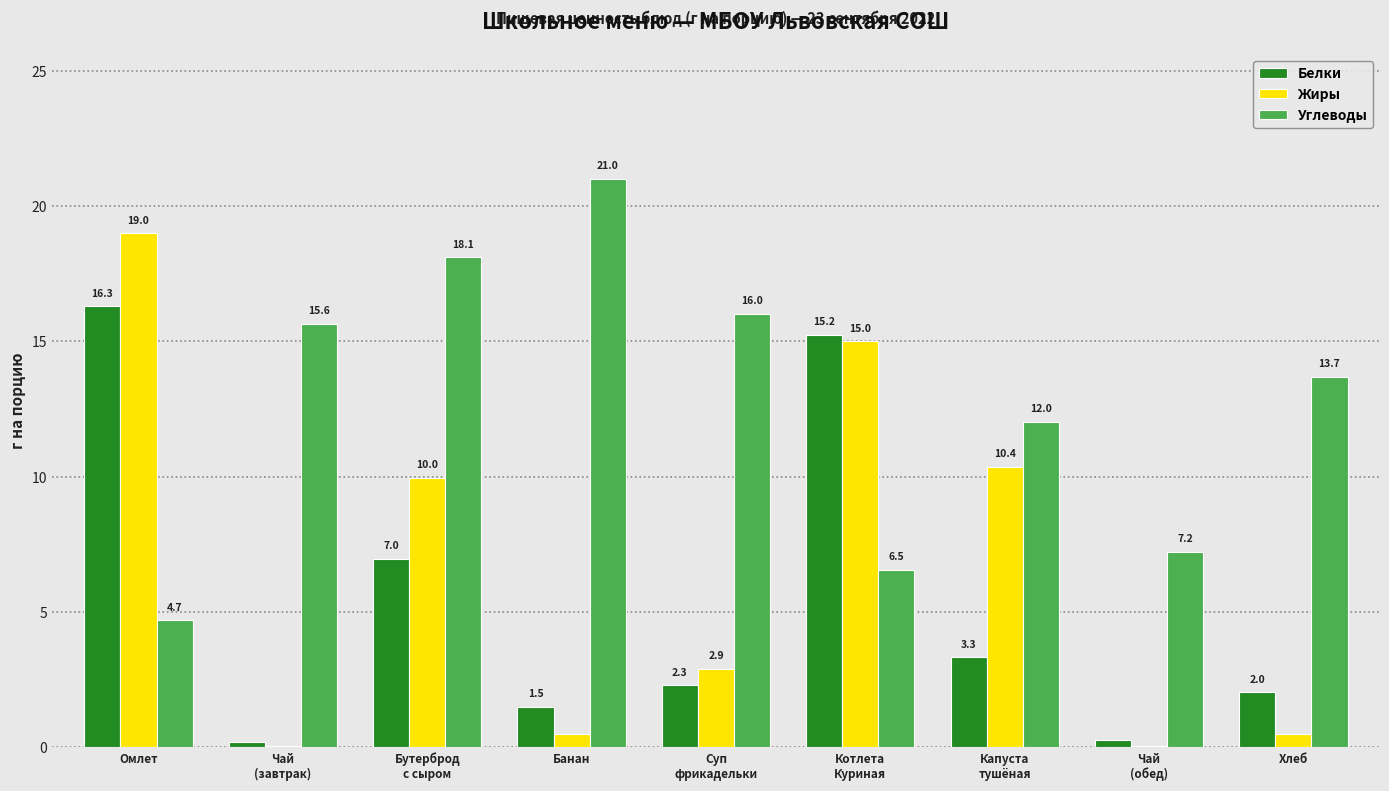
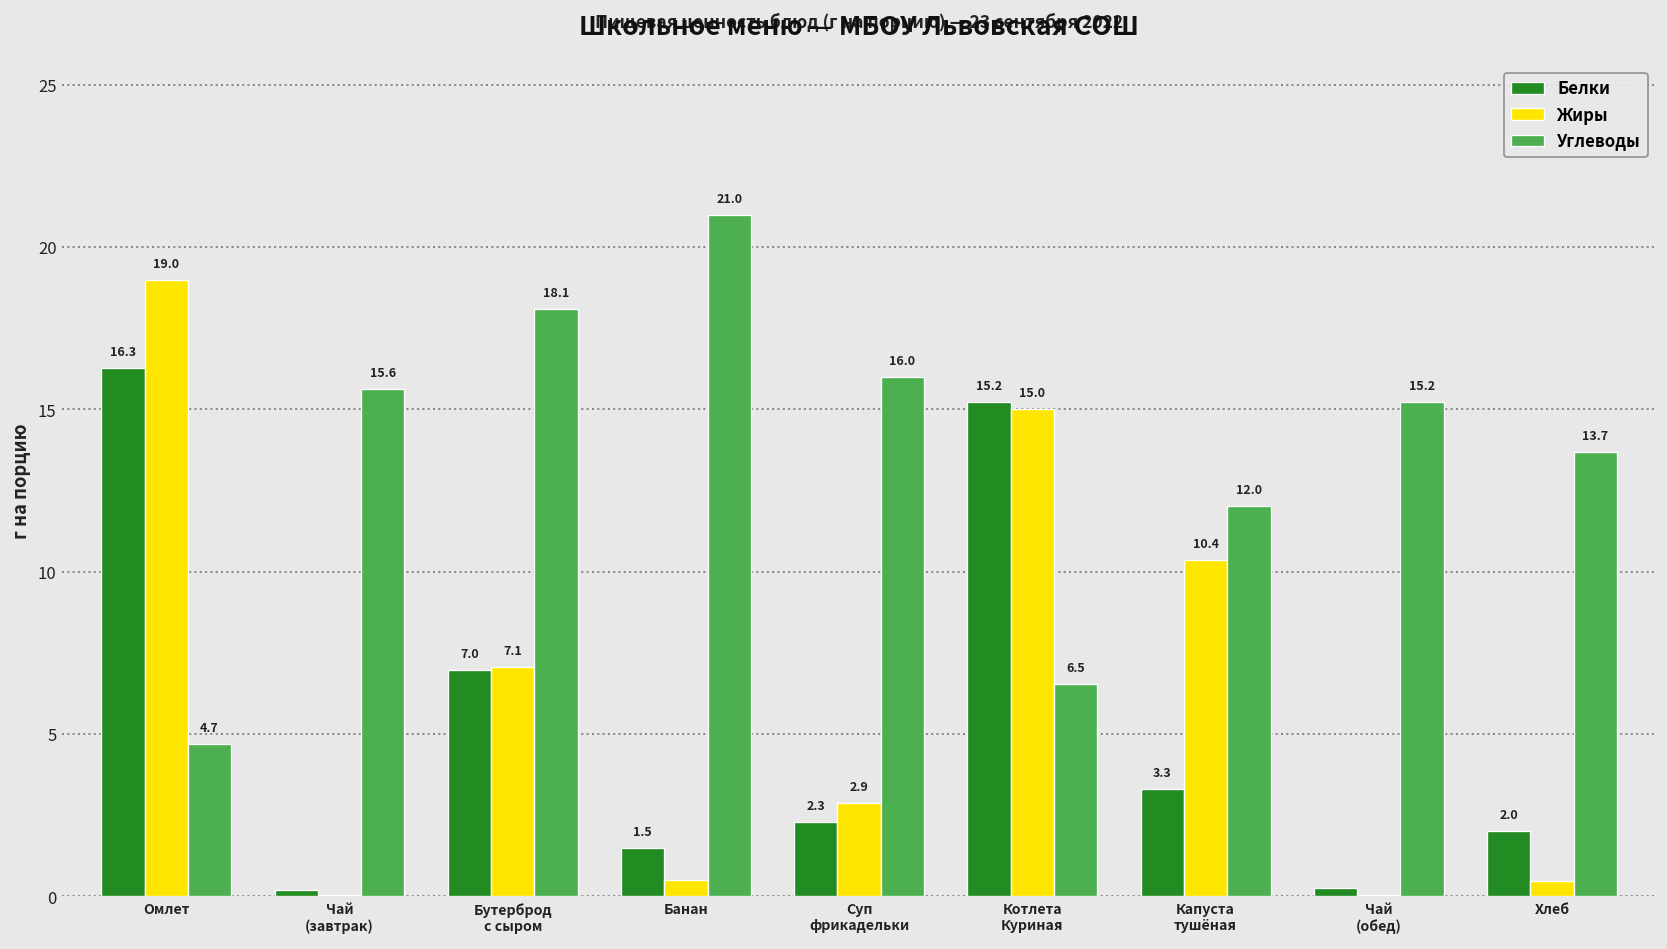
  {
    "Белки": {
      "Омлет": 16.3,
      "Бутерброд с сыром": 7.0,
      "Банан": 1.5,
      "Суп фрикадельки": 2.3,
      "Котлета Куриная": 15.2,
      "Капуста тушёная": 3.3,
      "Хлеб": 2.0
    },
    "Жиры": {
      "Омлет": 19.0,
-     "Бутерброд с сыром": 10.0,
+     "Бутерброд с сыром": 7.1,
      "Суп фрикадельки": 2.9,
      "Котлета Куриная": 15.0,
      "Капуста тушёная": 10.4
    },
    "Углеводы": {
      "Омлет": 4.7,
      "Чай (завтрак)": 15.6,
      "Бутерброд с сыром": 18.1,
      "Банан": 21.0,
      "Суп фрикадельки": 16.0,
      "Котлета Куриная": 6.5,
      "Капуста тушёная": 12.0,
-     "Чай (обед)": 7.2,
+     "Чай (обед)": 15.2,
      "Хлеб": 13.7
    }
  }
